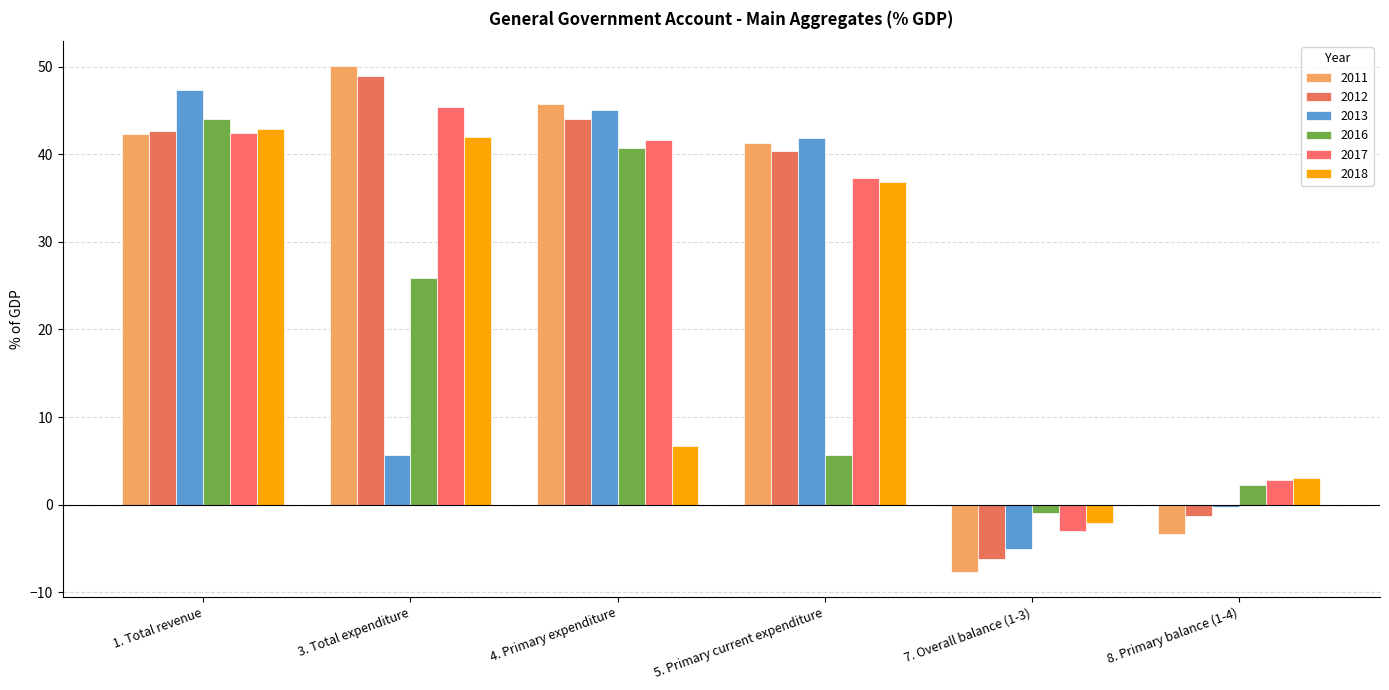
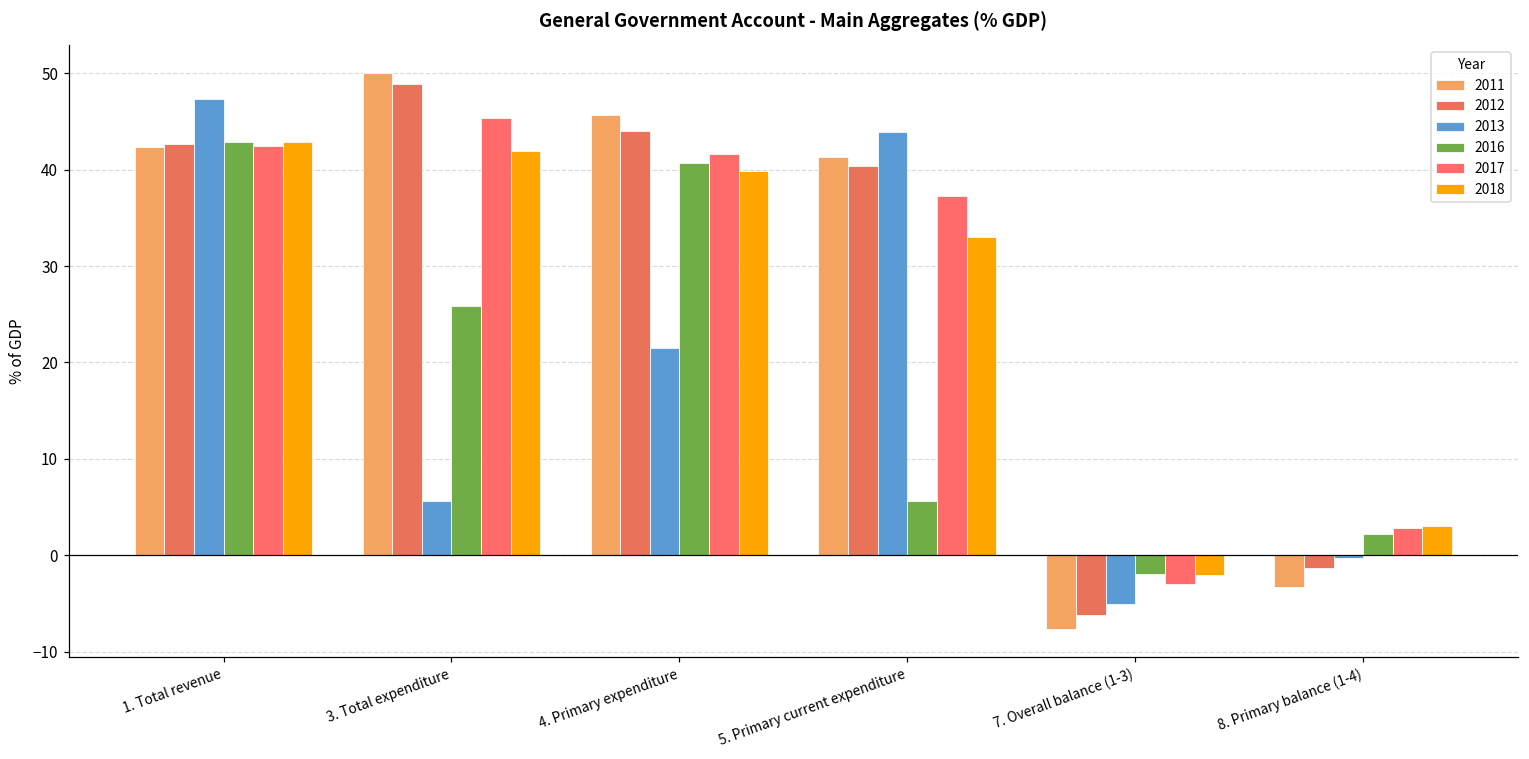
  {
    "2013": {
      "1. Total revenue": 47,
      "3. Total expenditure": 6,
-     "4. Primary expenditure": 45,
-     "5. Primary current expenditure": 42,
+     "4. Primary expenditure": 21,
+     "5. Primary current expenditure": 44,
      "7. Overall balance (1-3)": -5
    },
    "2016": {
-     "1. Total revenue": 44,
+     "1. Total revenue": 43,
      "3. Total expenditure": 26,
      "4. Primary expenditure": 41,
      "5. Primary current expenditure": 6,
-     "7. Overall balance (1-3)": -1,
+     "7. Overall balance (1-3)": -2,
      "8. Primary balance (1-4)": 2
    },
    "2018": {
      "1. Total revenue": 43,
      "3. Total expenditure": 42,
-     "4. Primary expenditure": 7,
-     "5. Primary current expenditure": 37,
+     "4. Primary expenditure": 40,
+     "5. Primary current expenditure": 33,
      "7. Overall balance (1-3)": -2,
      "8. Primary balance (1-4)": 3
    }
  }
